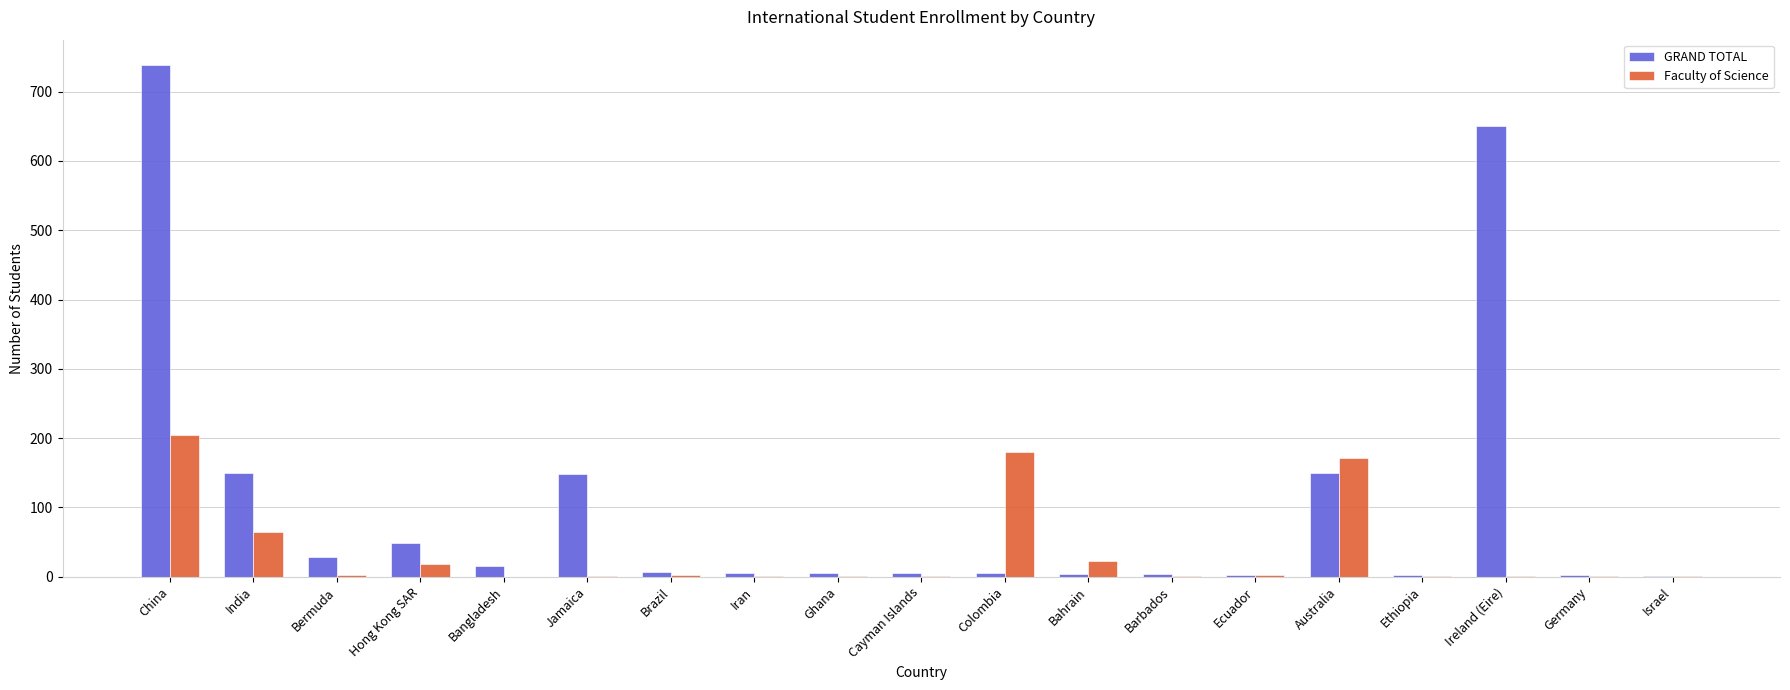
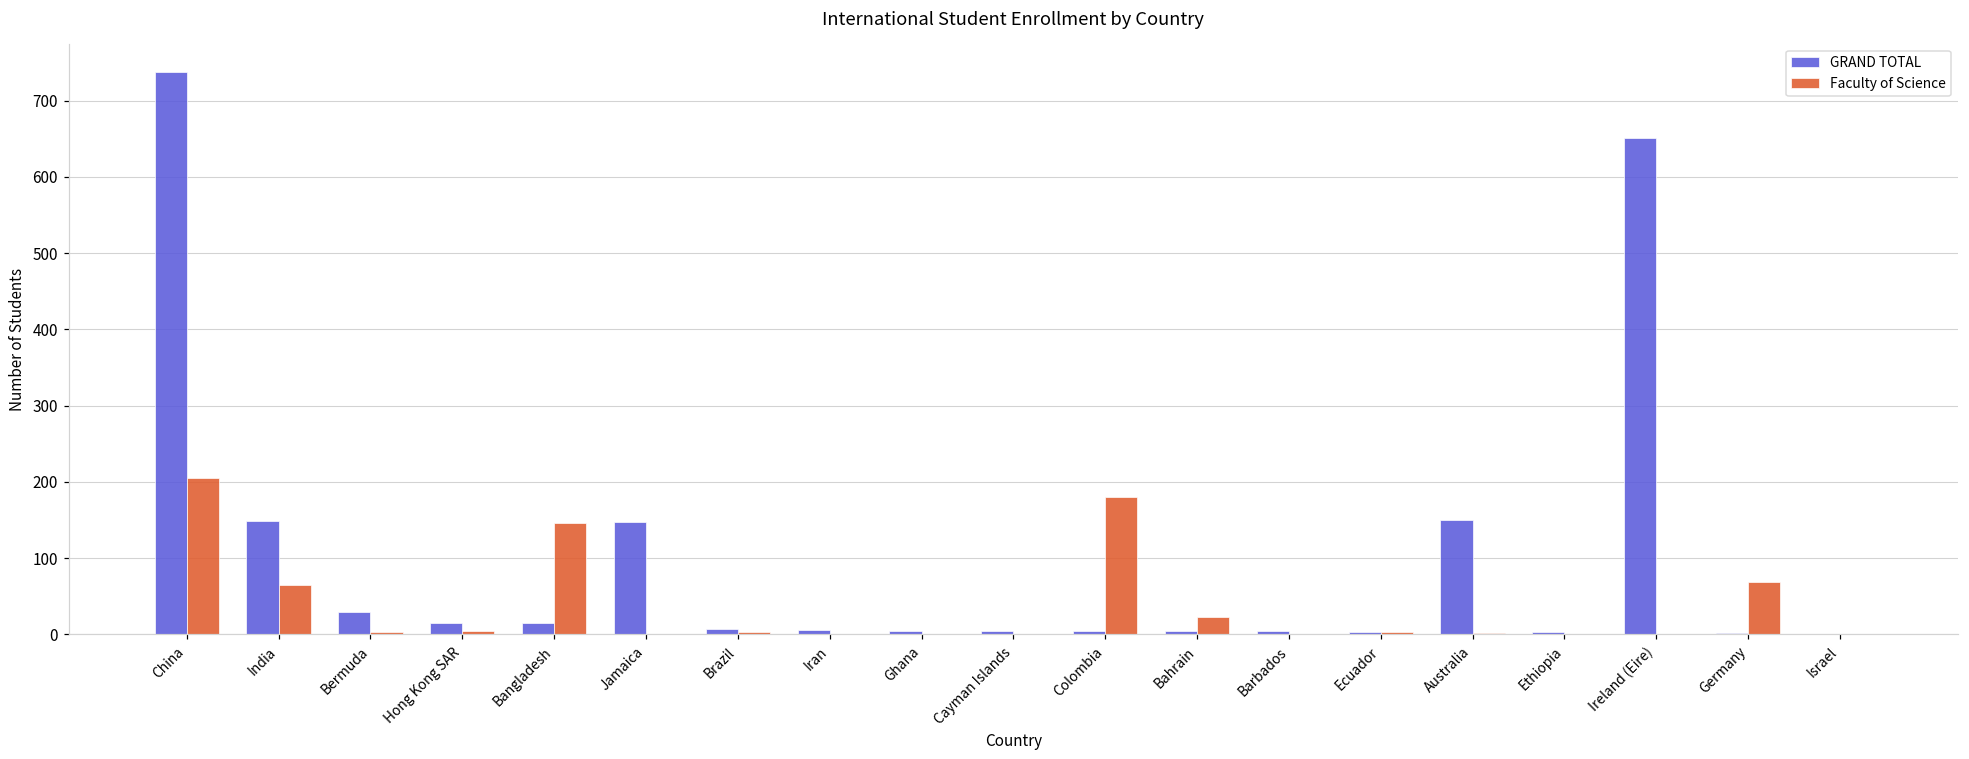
  {
    "GRAND TOTAL": {
      "China": 740,
      "India": 150,
      "Bermuda": 30,
-     "Hong Kong SAR": 50,
+     "Hong Kong SAR": 20,
      "Bangladesh": 20,
      "Jamaica": 150,
      "Brazil": 10,
      "Iran": 10,
      "Ghana": 10,
      "Cayman Islands": 10,
      "Colombia": 10,
      "Bahrain": 0,
      "Barbados": 0,
      "Australia": 150,
      "Ireland (Eire)": 650
    },
    "Faculty of Science": {
      "China": 210,
      "India": 70,
-     "Hong Kong SAR": 20,
-     "Bangladesh": 0,
+     "Hong Kong SAR": 0,
+     "Bangladesh": 150,
      "Colombia": 180,
      "Bahrain": 20,
-     "Australia": 170,
-     "Germany": 0
+     "Australia": 0,
+     "Germany": 70
    }
  }
